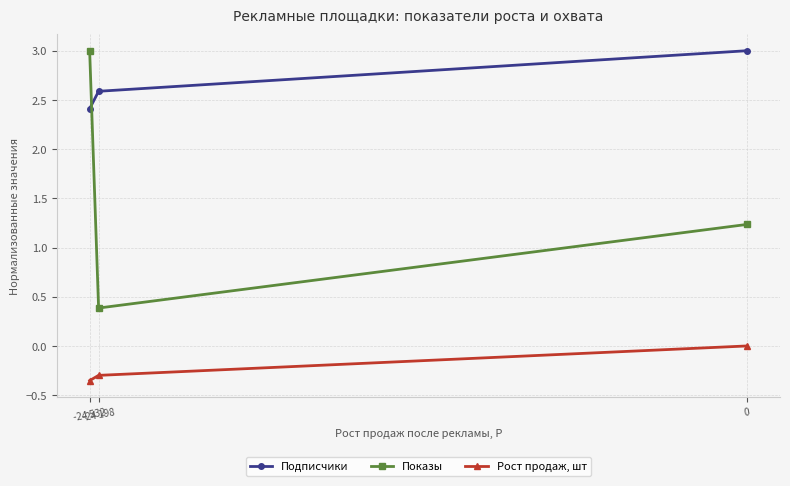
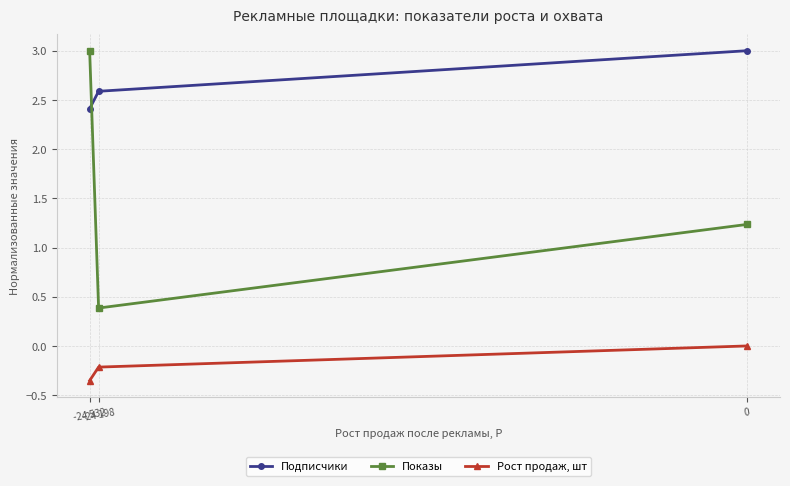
  {
    "Подписчики": {
      "-24 532": 2.4,
      "-24 198": 2.6,
      "0": 3.0
    },
    "Показы": {
      "-24 532": 3.0,
      "-24 198": 0.4,
      "0": 1.2
    },
    "Рост продаж, шт": {
      "-24 532": -0.4,
-     "-24 198": -0.3,
+     "-24 198": -0.2,
      "0": 0.0
    }
  }
